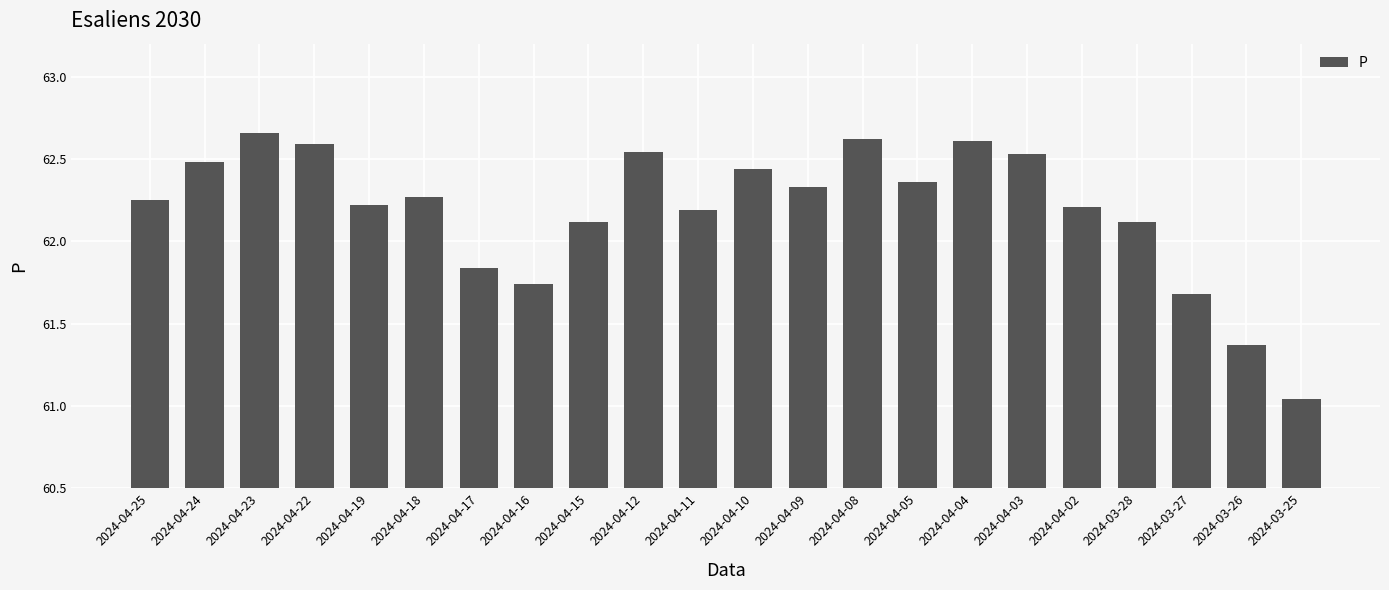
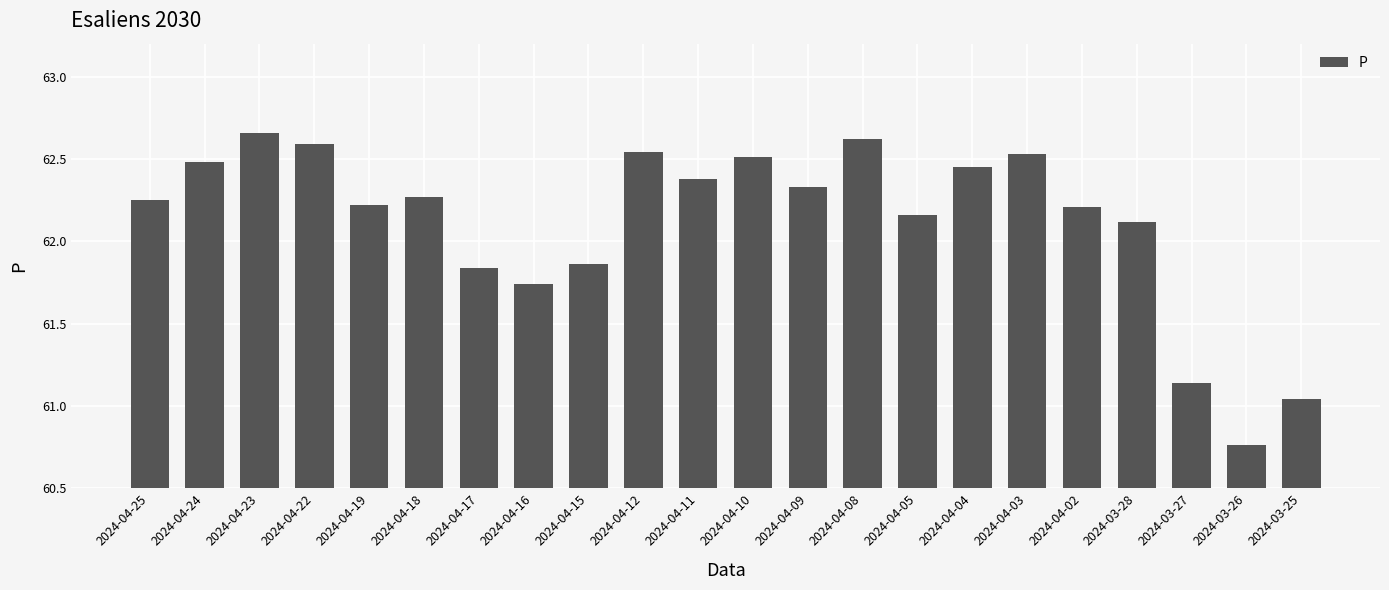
  {
    "2024-04-25": 62.25,
    "2024-04-24": 62.48,
    "2024-04-23": 62.66,
    "2024-04-22": 62.59,
    "2024-04-19": 62.22,
    "2024-04-18": 62.27,
    "2024-04-17": 61.84,
    "2024-04-16": 61.74,
-   "2024-04-15": 62.12,
+   "2024-04-15": 61.86,
    "2024-04-12": 62.54,
-   "2024-04-11": 62.19,
-   "2024-04-10": 62.44,
+   "2024-04-11": 62.38,
+   "2024-04-10": 62.51,
    "2024-04-09": 62.33,
    "2024-04-08": 62.62,
-   "2024-04-05": 62.36,
-   "2024-04-04": 62.61,
+   "2024-04-05": 62.16,
+   "2024-04-04": 62.45,
    "2024-04-03": 62.53,
    "2024-04-02": 62.21,
    "2024-03-28": 62.12,
-   "2024-03-27": 61.68,
-   "2024-03-26": 61.37,
+   "2024-03-27": 61.14,
+   "2024-03-26": 60.76,
    "2024-03-25": 61.04
  }
